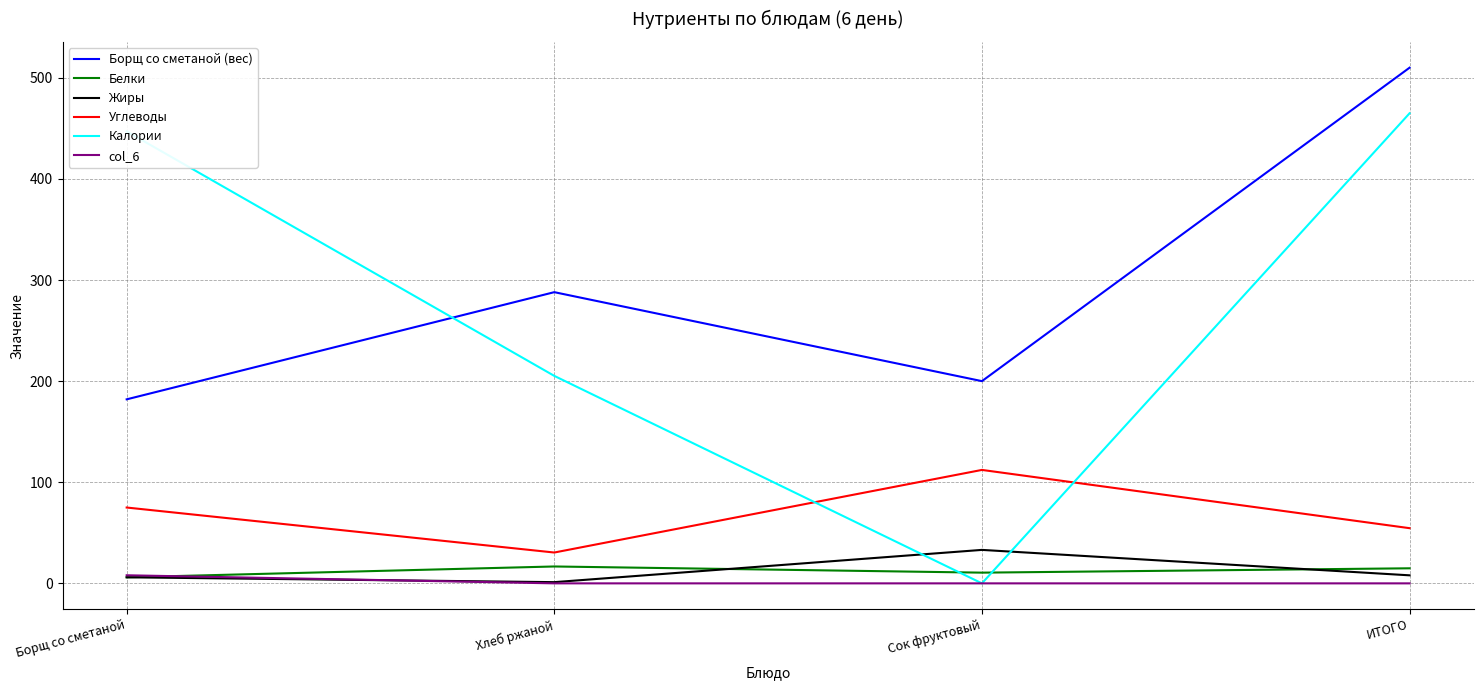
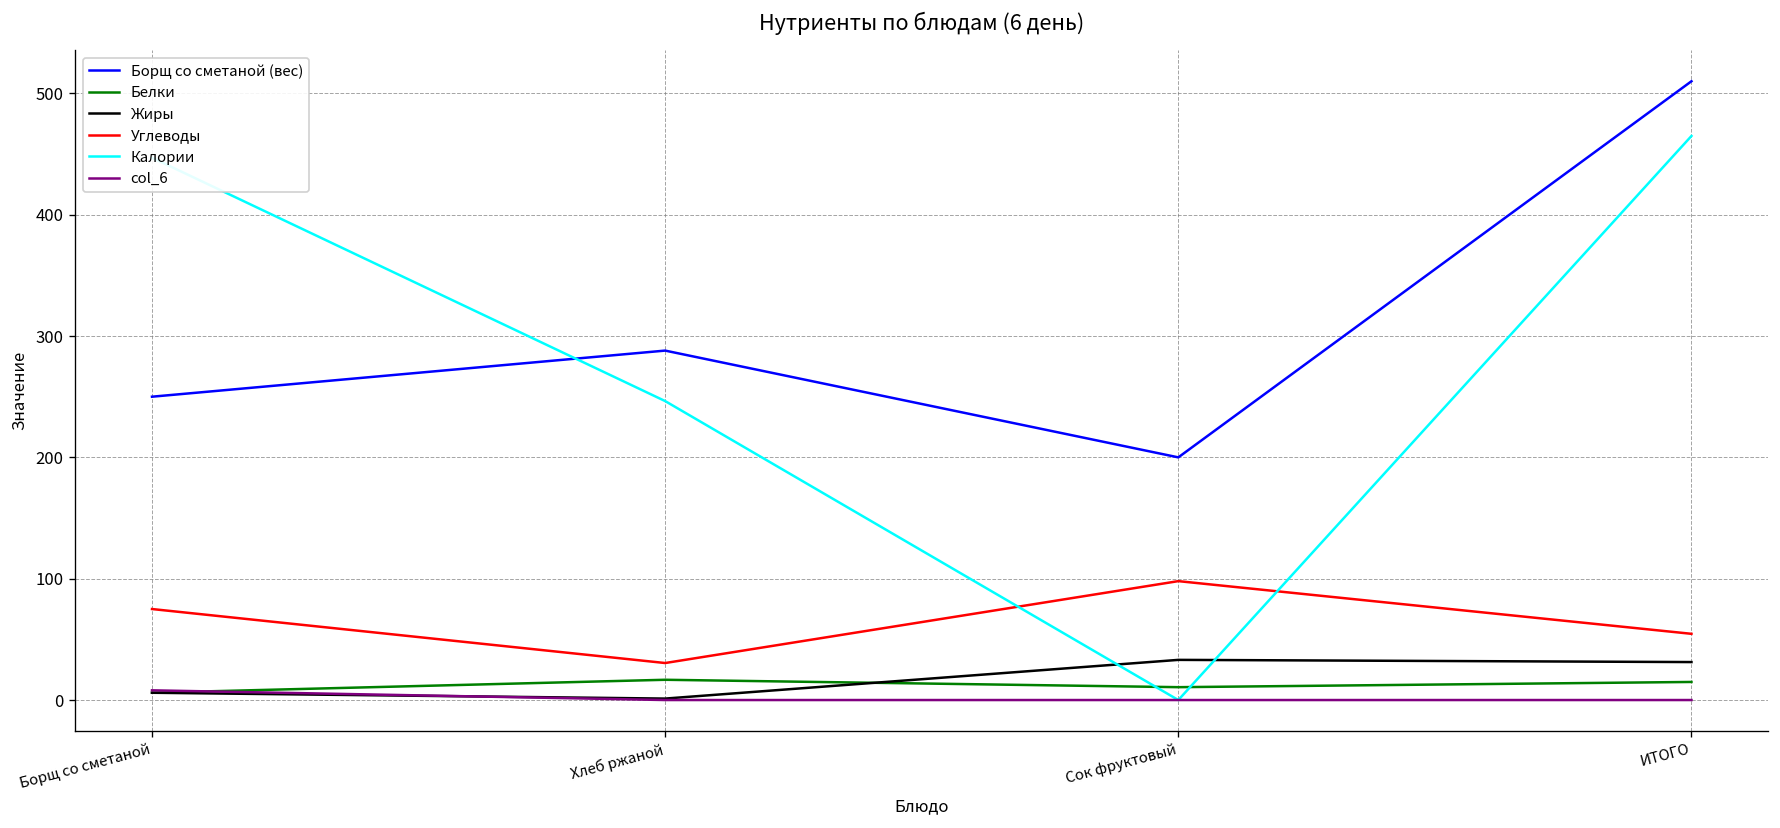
  {
    "Борщ со сметаной (вес)": {
-     "Борщ со сметаной": 182,
+     "Борщ со сметаной": 250,
      "Хлеб ржаной": 288,
      "Сок фруктовый": 200,
      "ИТОГО": 510
    },
    "Белки": {
      "Хлеб ржаной": 17,
      "Сок фруктовый": 11,
      "ИТОГО": 15
    },
    "Жиры": {
      "Сок фруктовый": 33,
-     "ИТОГО": 8
+     "ИТОГО": 31
    },
    "Углеводы": {
      "Борщ со сметаной": 75,
      "Хлеб ржаной": 31,
-     "Сок фруктовый": 112,
+     "Сок фруктовый": 98,
      "ИТОГО": 55
    },
    "Калории": {
-     "Хлеб ржаной": 205,
+     "Хлеб ржаной": 246,
      "ИТОГО": 465
    },
    "col_6": {
      "ИТОГО": 0
    }
  }
